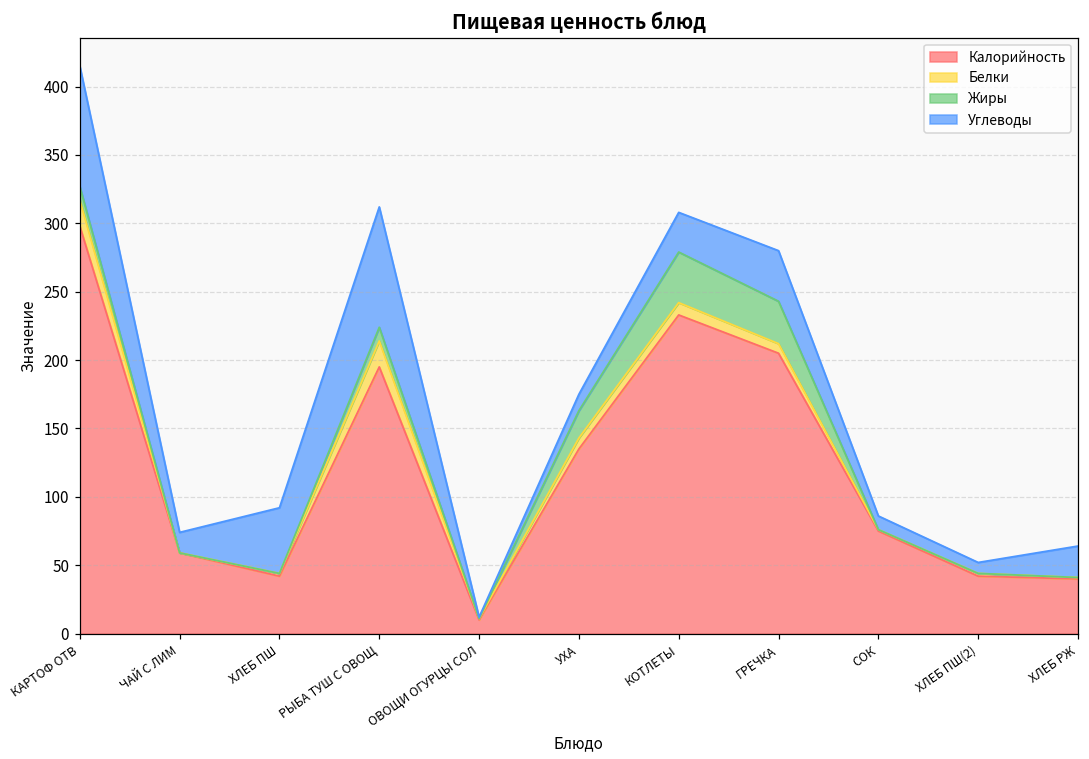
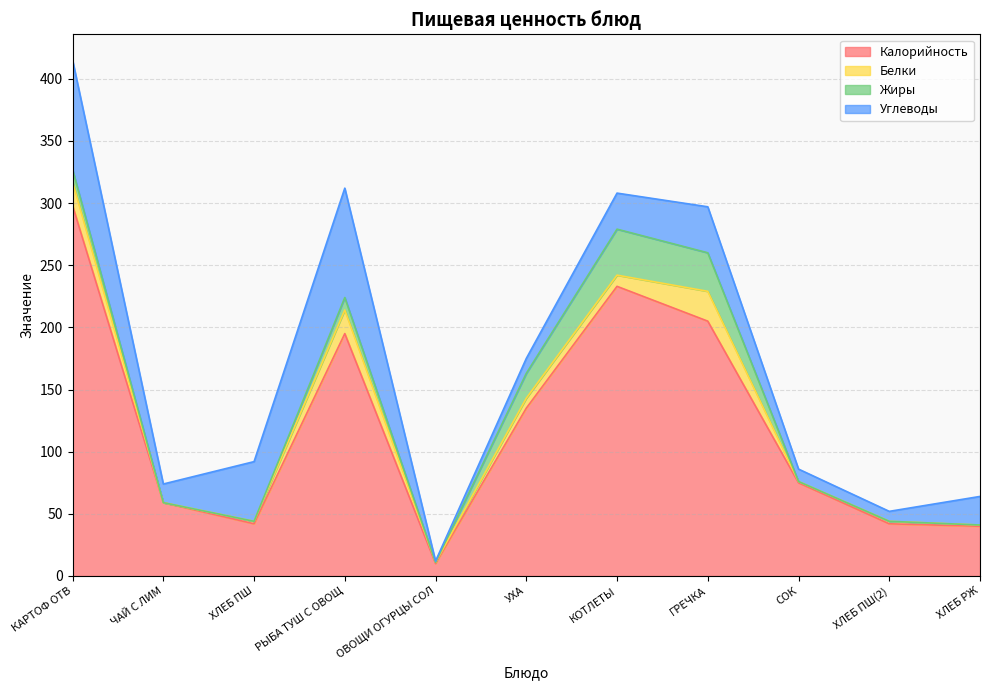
  {
    "Калорийность": {
      "КАРТОФ ОТВ": 298,
      "РЫБА ТУШ С ОВОЩ": 195,
      "УХА": 135,
      "КОТЛЕТЫ": 233,
      "ГРЕЧКА": 205
    },
    "Белки": {
      "КАРТОФ ОТВ": 19,
      "РЫБА ТУШ С ОВОЩ": 19,
      "УХА": 8,
      "КОТЛЕТЫ": 9,
-     "ГРЕЧКА": 7
+     "ГРЕЧКА": 24
    },
    "Жиры": {
      "КАРТОФ ОТВ": 10,
      "РЫБА ТУШ С ОВОЩ": 10,
      "УХА": 20,
      "КОТЛЕТЫ": 37,
      "ГРЕЧКА": 31
    },
    "Углеводы": {
      "КАРТОФ ОТВ": 88,
      "ЧАЙ С ЛИМ": 15,
      "ХЛЕБ ПШ": 48,
      "РЫБА ТУШ С ОВОЩ": 88,
      "УХА": 12,
      "КОТЛЕТЫ": 29,
      "ГРЕЧКА": 37,
      "СОК": 10,
      "ХЛЕБ ПШ(2)": 8,
      "ХЛЕБ РЖ": 23
    }
  }
